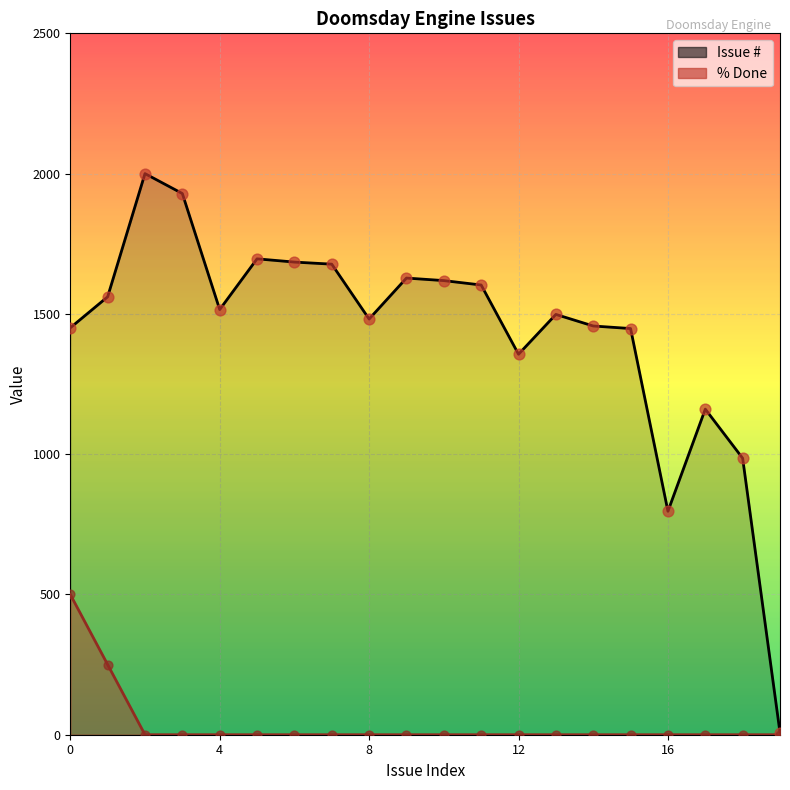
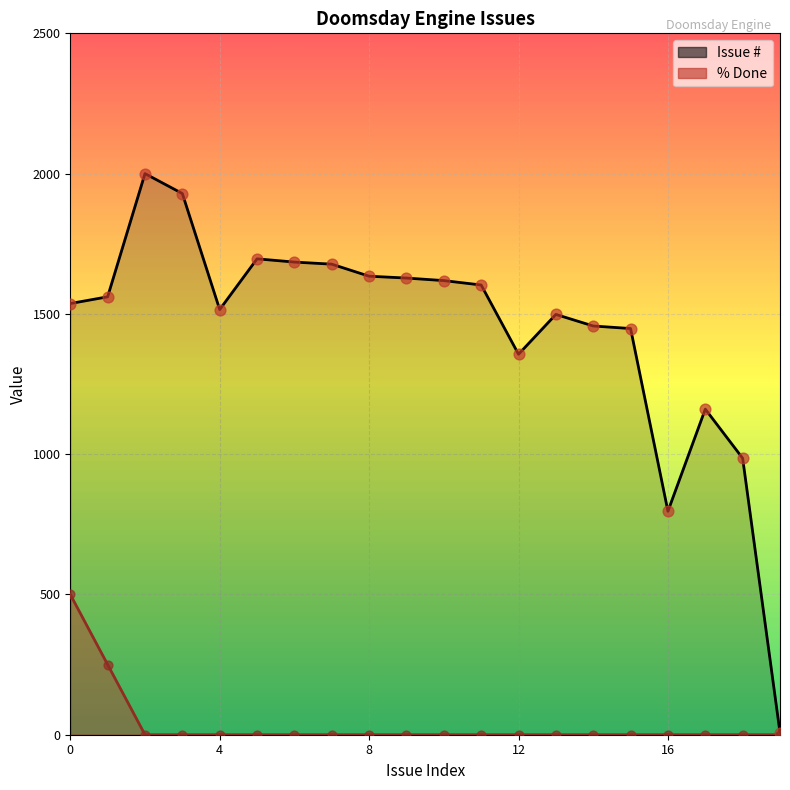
  {
    "Issue #": {
-     "0": 1450,
+     "0": 1540,
      "4": 1520,
-     "8": 1480,
+     "8": 1630,
      "12": 1360,
      "16": 800
    },
    "% Done": {
      "0": 500,
      "4": 0,
      "8": 0,
      "12": 0,
      "16": 0
    }
  }
